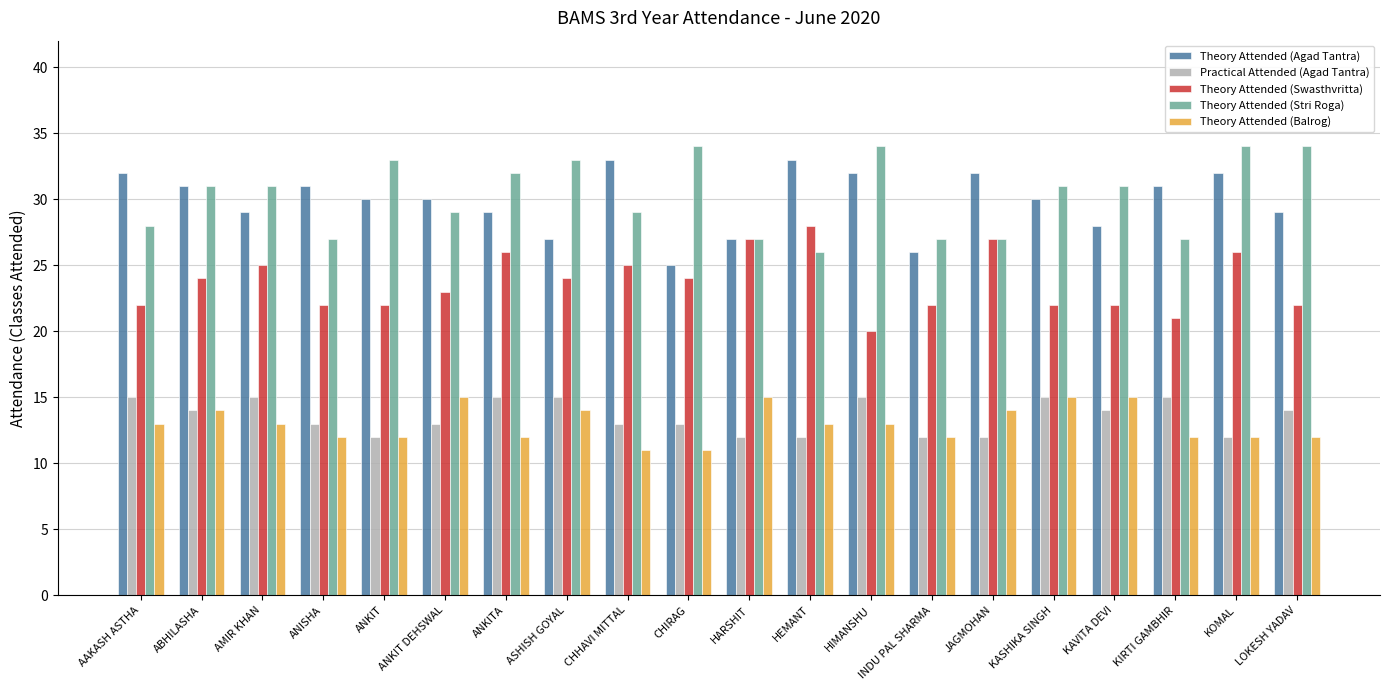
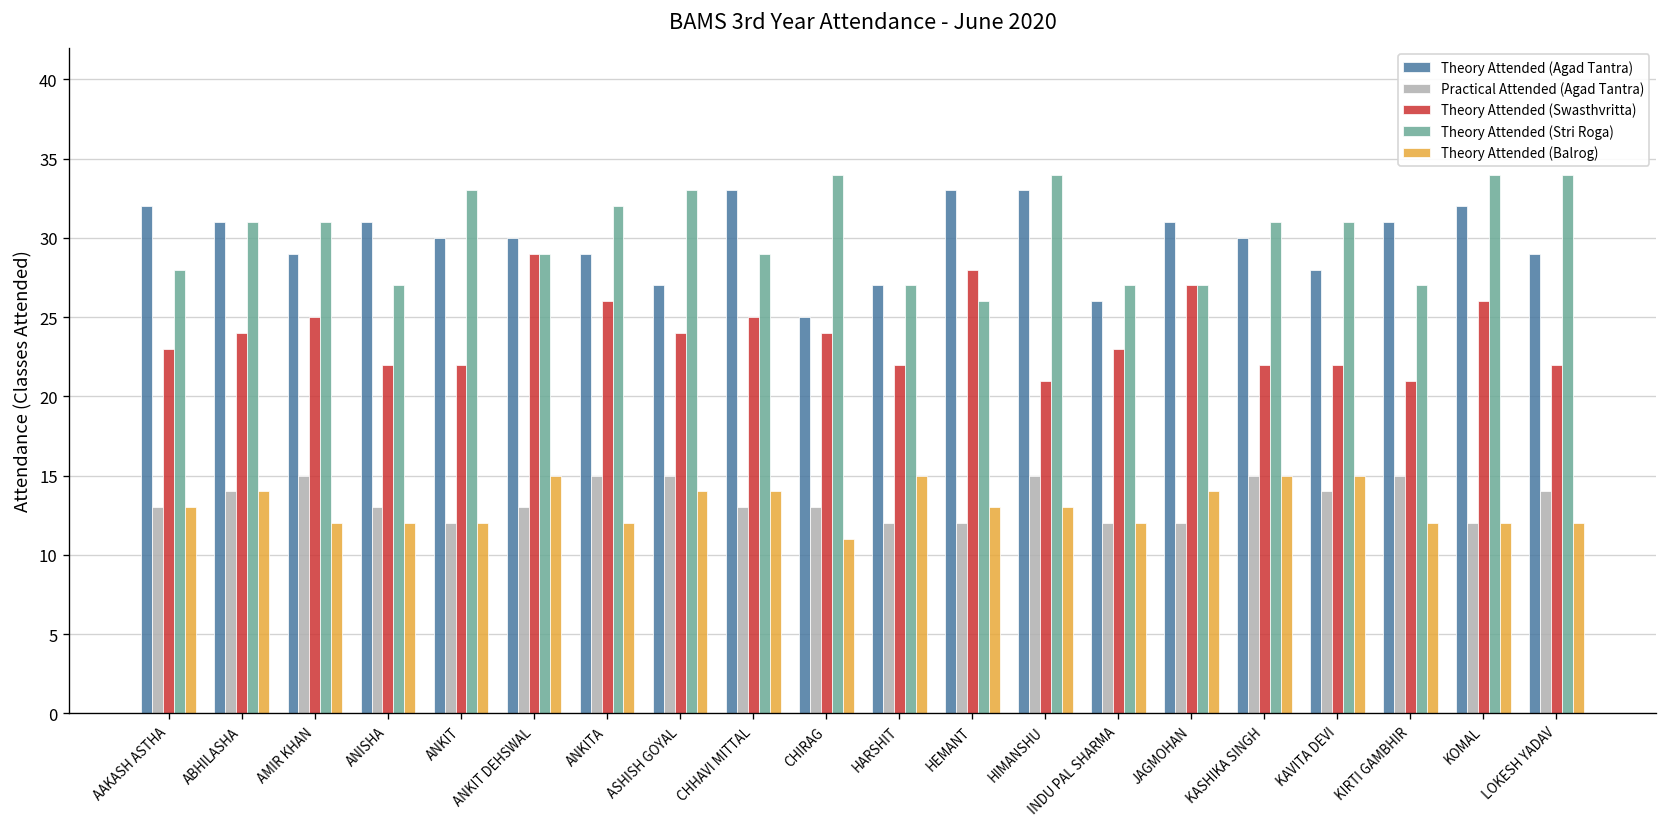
  {
    "Theory Attended (Agad Tantra)": {
      "AAKASH ASTHA": 32,
      "ABHILASHA": 31,
      "AMIR KHAN": 29,
      "ANISHA": 31,
      "ANKIT": 30,
      "ANKIT DEHSWAL": 30,
      "ANKITA": 29,
      "ASHISH GOYAL": 27,
      "CHHAVI MITTAL": 33,
      "CHIRAG": 25,
      "HARSHIT": 27,
      "HEMANT": 33,
-     "HIMANSHU": 32,
+     "HIMANSHU": 33,
      "INDU PAL SHARMA": 26,
-     "JAGMOHAN": 32,
+     "JAGMOHAN": 31,
      "KASHIKA SINGH": 30,
      "KAVITA DEVI": 28,
      "KIRTI GAMBHIR": 31,
      "KOMAL": 32,
      "LOKESH YADAV": 29
    },
    "Practical Attended (Agad Tantra)": {
-     "AAKASH ASTHA": 15,
+     "AAKASH ASTHA": 13,
      "ABHILASHA": 14,
      "AMIR KHAN": 15,
      "ANISHA": 13,
      "ANKIT": 12,
      "ANKIT DEHSWAL": 13,
      "ANKITA": 15,
      "ASHISH GOYAL": 15,
      "CHHAVI MITTAL": 13,
      "CHIRAG": 13,
      "HARSHIT": 12,
      "HEMANT": 12,
      "HIMANSHU": 15,
      "INDU PAL SHARMA": 12,
      "JAGMOHAN": 12,
      "KASHIKA SINGH": 15,
      "KAVITA DEVI": 14,
      "KIRTI GAMBHIR": 15,
      "KOMAL": 12,
      "LOKESH YADAV": 14
    },
    "Theory Attended (Swasthvritta)": {
-     "AAKASH ASTHA": 22,
+     "AAKASH ASTHA": 23,
      "ABHILASHA": 24,
      "AMIR KHAN": 25,
      "ANISHA": 22,
      "ANKIT": 22,
-     "ANKIT DEHSWAL": 23,
+     "ANKIT DEHSWAL": 29,
      "ANKITA": 26,
      "ASHISH GOYAL": 24,
      "CHHAVI MITTAL": 25,
      "CHIRAG": 24,
-     "HARSHIT": 27,
+     "HARSHIT": 22,
      "HEMANT": 28,
-     "HIMANSHU": 20,
-     "INDU PAL SHARMA": 22,
+     "HIMANSHU": 21,
+     "INDU PAL SHARMA": 23,
      "JAGMOHAN": 27,
      "KASHIKA SINGH": 22,
      "KAVITA DEVI": 22,
      "KIRTI GAMBHIR": 21,
      "KOMAL": 26,
      "LOKESH YADAV": 22
    },
    "Theory Attended (Stri Roga)": {
      "AAKASH ASTHA": 28,
      "ABHILASHA": 31,
      "AMIR KHAN": 31,
      "ANISHA": 27,
      "ANKIT": 33,
      "ANKIT DEHSWAL": 29,
      "ANKITA": 32,
      "ASHISH GOYAL": 33,
      "CHHAVI MITTAL": 29,
      "CHIRAG": 34,
      "HARSHIT": 27,
      "HEMANT": 26,
      "HIMANSHU": 34,
      "INDU PAL SHARMA": 27,
      "JAGMOHAN": 27,
      "KASHIKA SINGH": 31,
      "KAVITA DEVI": 31,
      "KIRTI GAMBHIR": 27,
      "KOMAL": 34,
      "LOKESH YADAV": 34
    },
    "Theory Attended (Balrog)": {
      "AAKASH ASTHA": 13,
      "ABHILASHA": 14,
-     "AMIR KHAN": 13,
+     "AMIR KHAN": 12,
      "ANISHA": 12,
      "ANKIT": 12,
      "ANKIT DEHSWAL": 15,
      "ANKITA": 12,
      "ASHISH GOYAL": 14,
-     "CHHAVI MITTAL": 11,
+     "CHHAVI MITTAL": 14,
      "CHIRAG": 11,
      "HARSHIT": 15,
      "HEMANT": 13,
      "HIMANSHU": 13,
      "INDU PAL SHARMA": 12,
      "JAGMOHAN": 14,
      "KASHIKA SINGH": 15,
      "KAVITA DEVI": 15,
      "KIRTI GAMBHIR": 12,
      "KOMAL": 12,
      "LOKESH YADAV": 12
    }
  }
